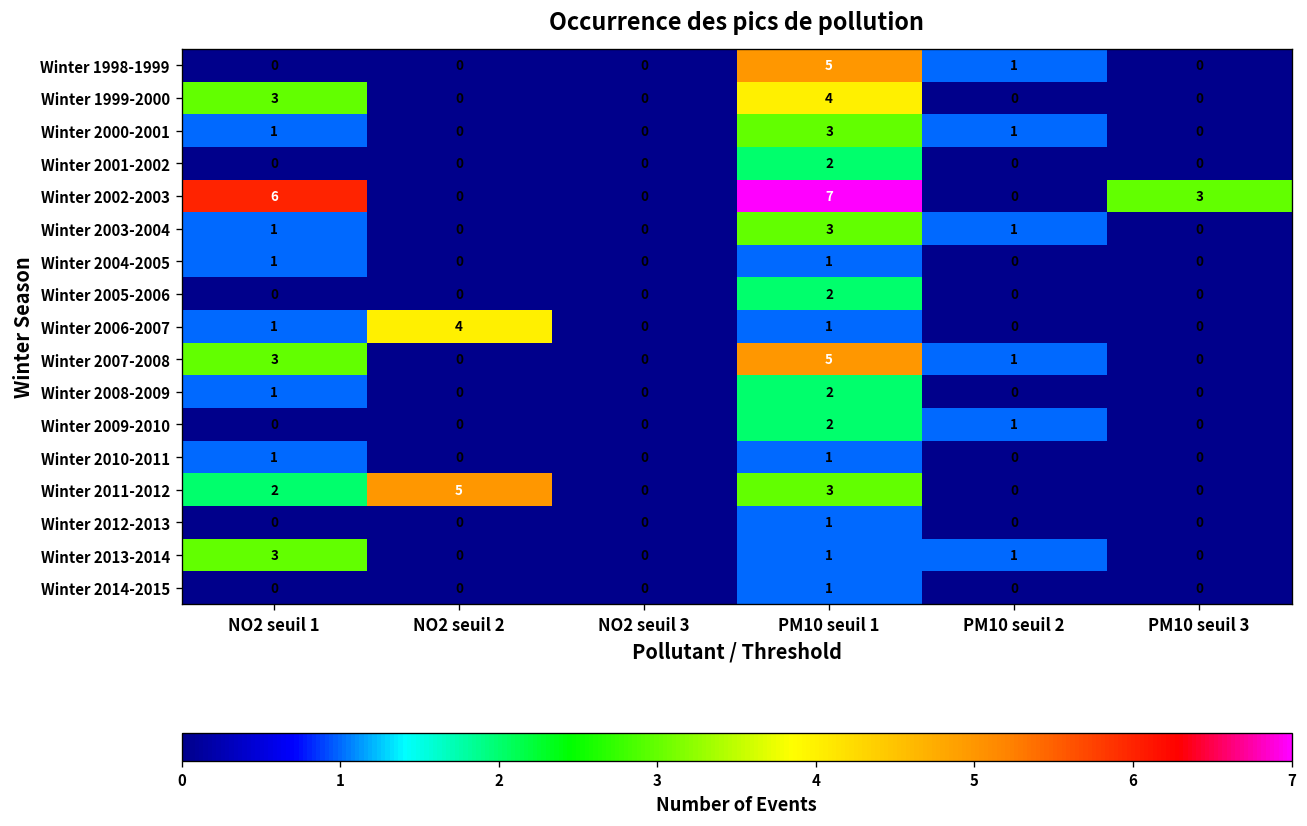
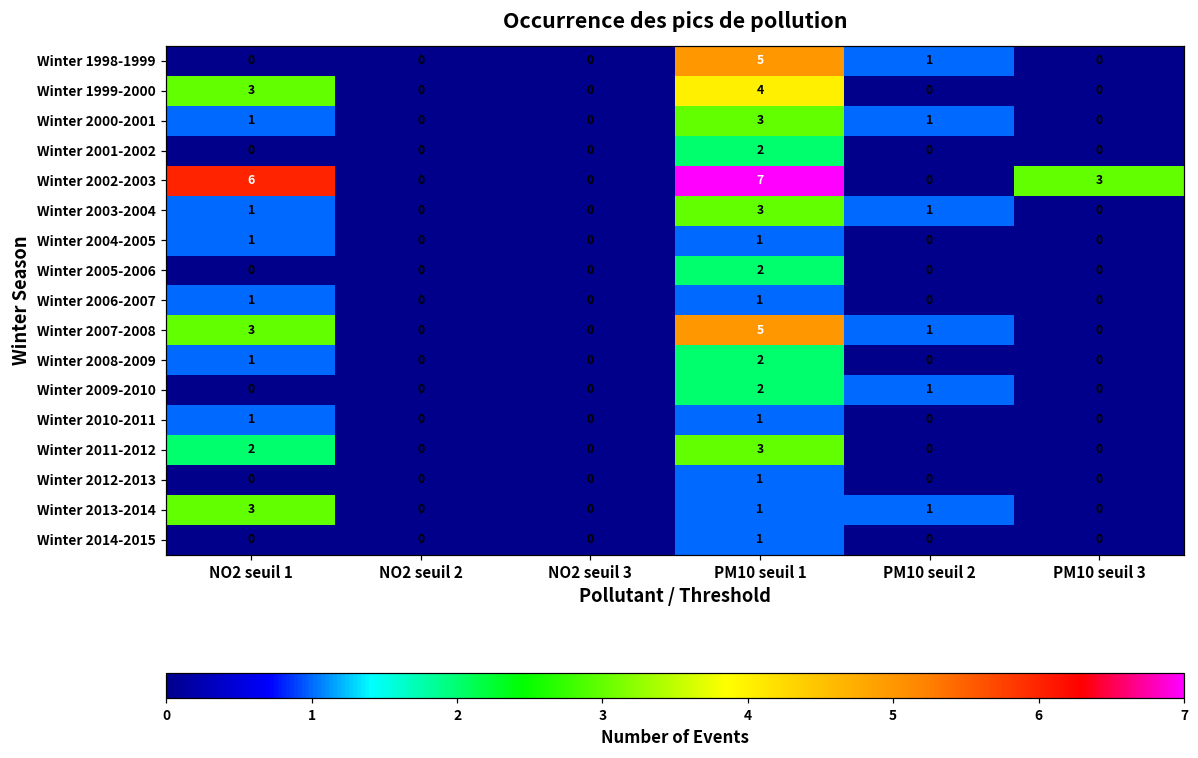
  {
    "Winter 1998-1999": {
      "NO2 seuil 1": 0,
      "NO2 seuil 2": 0,
      "NO2 seuil 3": 0,
      "PM10 seuil 1": 5,
      "PM10 seuil 2": 1,
      "PM10 seuil 3": 0
    },
    "Winter 1999-2000": {
      "NO2 seuil 1": 3,
      "NO2 seuil 2": 0,
      "NO2 seuil 3": 0,
      "PM10 seuil 1": 4,
      "PM10 seuil 2": 0,
      "PM10 seuil 3": 0
    },
    "Winter 2000-2001": {
      "NO2 seuil 1": 1,
      "NO2 seuil 2": 0,
      "NO2 seuil 3": 0,
      "PM10 seuil 1": 3,
      "PM10 seuil 2": 1,
      "PM10 seuil 3": 0
    },
    "Winter 2001-2002": {
      "NO2 seuil 1": 0,
      "NO2 seuil 2": 0,
      "NO2 seuil 3": 0,
      "PM10 seuil 1": 2,
      "PM10 seuil 2": 0,
      "PM10 seuil 3": 0
    },
    "Winter 2002-2003": {
      "NO2 seuil 1": 6,
      "NO2 seuil 2": 0,
      "NO2 seuil 3": 0,
      "PM10 seuil 1": 7,
      "PM10 seuil 2": 0,
      "PM10 seuil 3": 3
    },
    "Winter 2003-2004": {
      "NO2 seuil 1": 1,
      "NO2 seuil 2": 0,
      "NO2 seuil 3": 0,
      "PM10 seuil 1": 3,
      "PM10 seuil 2": 1,
      "PM10 seuil 3": 0
    },
    "Winter 2004-2005": {
      "NO2 seuil 1": 1,
      "NO2 seuil 2": 0,
      "NO2 seuil 3": 0,
      "PM10 seuil 1": 1,
      "PM10 seuil 2": 0,
      "PM10 seuil 3": 0
    },
    "Winter 2005-2006": {
      "NO2 seuil 1": 0,
      "NO2 seuil 2": 0,
      "NO2 seuil 3": 0,
      "PM10 seuil 1": 2,
      "PM10 seuil 2": 0,
      "PM10 seuil 3": 0
    },
    "Winter 2006-2007": {
      "NO2 seuil 1": 1,
-     "NO2 seuil 2": 4,
+     "NO2 seuil 2": 0,
      "NO2 seuil 3": 0,
      "PM10 seuil 1": 1,
      "PM10 seuil 2": 0,
      "PM10 seuil 3": 0
    },
    "Winter 2007-2008": {
      "NO2 seuil 1": 3,
      "NO2 seuil 2": 0,
      "NO2 seuil 3": 0,
      "PM10 seuil 1": 5,
      "PM10 seuil 2": 1,
      "PM10 seuil 3": 0
    },
    "Winter 2008-2009": {
      "NO2 seuil 1": 1,
      "NO2 seuil 2": 0,
      "NO2 seuil 3": 0,
      "PM10 seuil 1": 2,
      "PM10 seuil 2": 0,
      "PM10 seuil 3": 0
    },
    "Winter 2009-2010": {
      "NO2 seuil 1": 0,
      "NO2 seuil 2": 0,
      "NO2 seuil 3": 0,
      "PM10 seuil 1": 2,
      "PM10 seuil 2": 1,
      "PM10 seuil 3": 0
    },
    "Winter 2010-2011": {
      "NO2 seuil 1": 1,
      "NO2 seuil 2": 0,
      "NO2 seuil 3": 0,
      "PM10 seuil 1": 1,
      "PM10 seuil 2": 0,
      "PM10 seuil 3": 0
    },
    "Winter 2011-2012": {
      "NO2 seuil 1": 2,
-     "NO2 seuil 2": 5,
+     "NO2 seuil 2": 0,
      "NO2 seuil 3": 0,
      "PM10 seuil 1": 3,
      "PM10 seuil 2": 0,
      "PM10 seuil 3": 0
    },
    "Winter 2012-2013": {
      "NO2 seuil 1": 0,
      "NO2 seuil 2": 0,
      "NO2 seuil 3": 0,
      "PM10 seuil 1": 1,
      "PM10 seuil 2": 0,
      "PM10 seuil 3": 0
    },
    "Winter 2013-2014": {
      "NO2 seuil 1": 3,
      "NO2 seuil 2": 0,
      "NO2 seuil 3": 0,
      "PM10 seuil 1": 1,
      "PM10 seuil 2": 1,
      "PM10 seuil 3": 0
    },
    "Winter 2014-2015": {
      "NO2 seuil 1": 0,
      "NO2 seuil 2": 0,
      "NO2 seuil 3": 0,
      "PM10 seuil 1": 1,
      "PM10 seuil 2": 0,
      "PM10 seuil 3": 0
    }
  }
